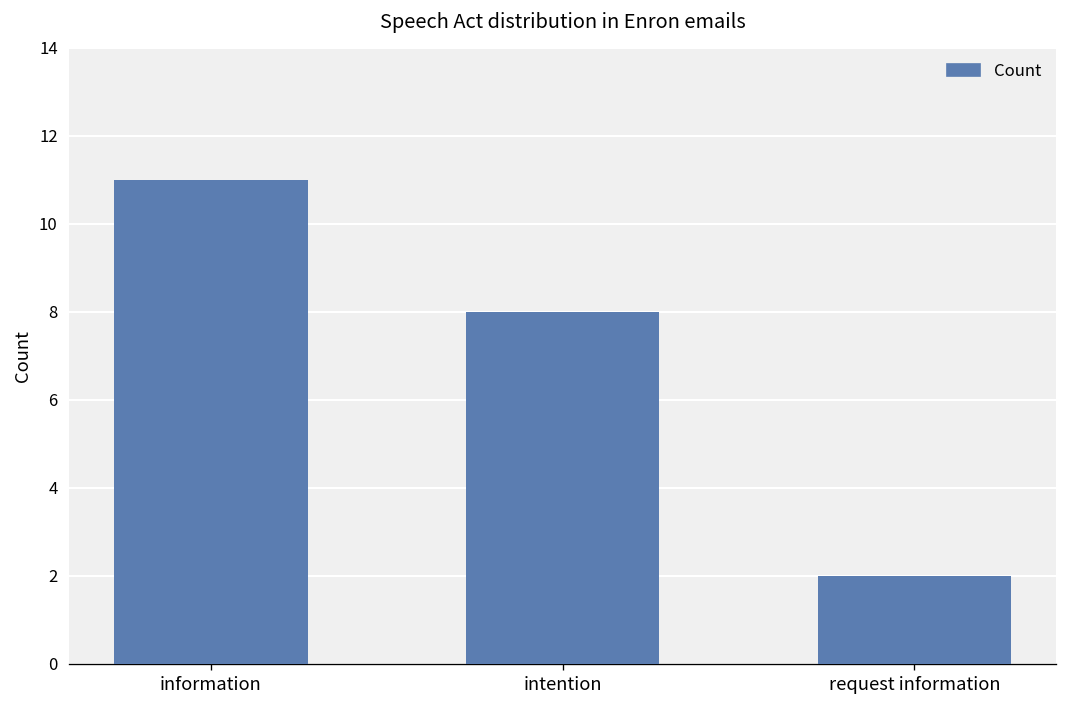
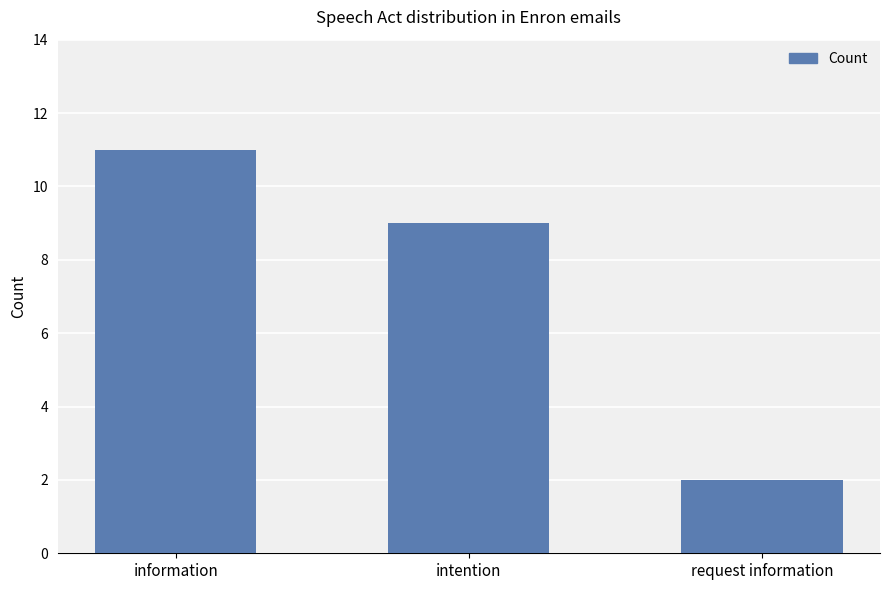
  {
    "information": 11,
-   "intention": 8,
+   "intention": 9,
    "request information": 2
  }
